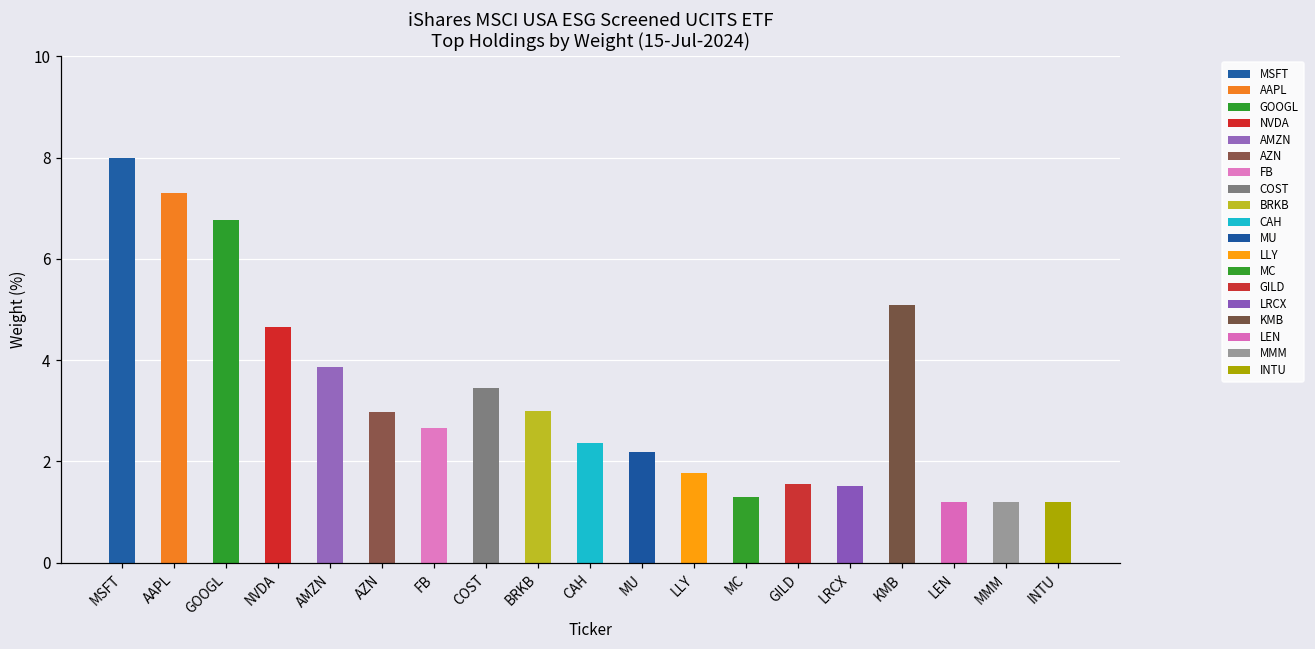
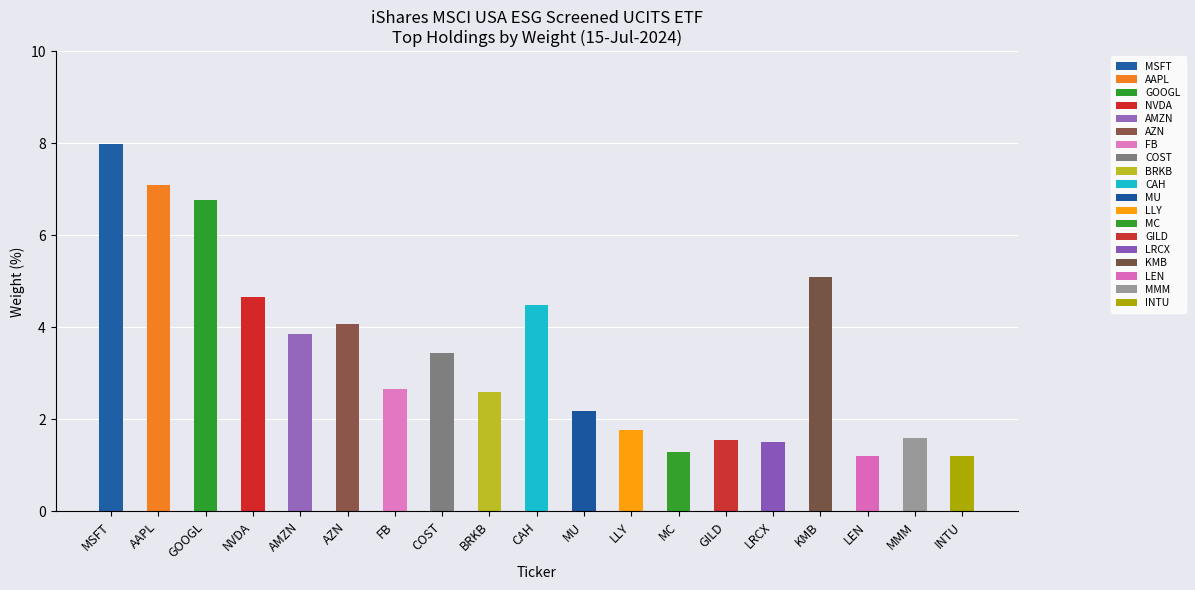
  {
    "MSFT": 8.0,
-   "AAPL": 7.3,
+   "AAPL": 7.1,
    "GOOGL": 6.8,
    "NVDA": 4.7,
    "AMZN": 3.9,
-   "AZN": 3.0,
+   "AZN": 4.1,
    "FB": 2.7,
    "COST": 3.5,
-   "BRKB": 3.0,
-   "CAH": 2.4,
+   "BRKB": 2.6,
+   "CAH": 4.5,
    "MU": 2.2,
    "LLY": 1.8,
    "MC": 1.3,
    "GILD": 1.6,
    "LRCX": 1.5,
    "KMB": 5.1,
    "LEN": 1.2,
-   "MMM": 1.2,
+   "MMM": 1.6,
    "INTU": 1.2
  }
